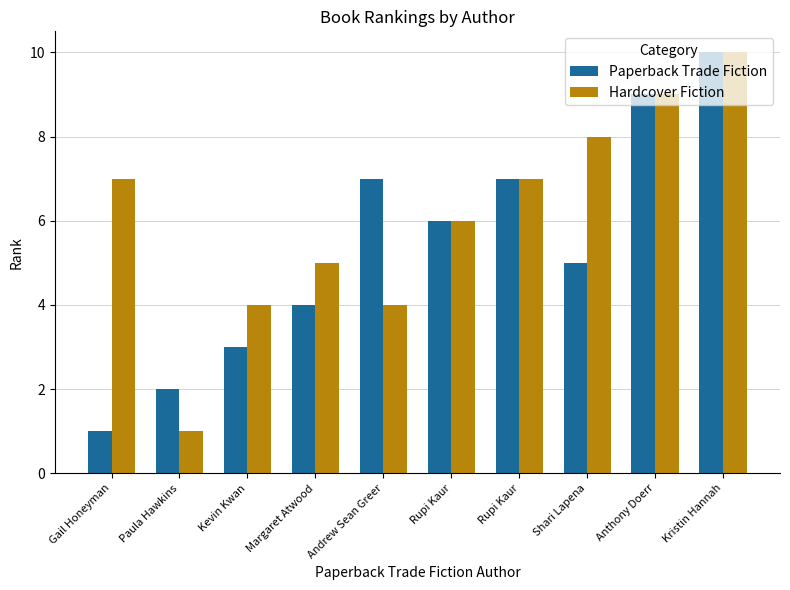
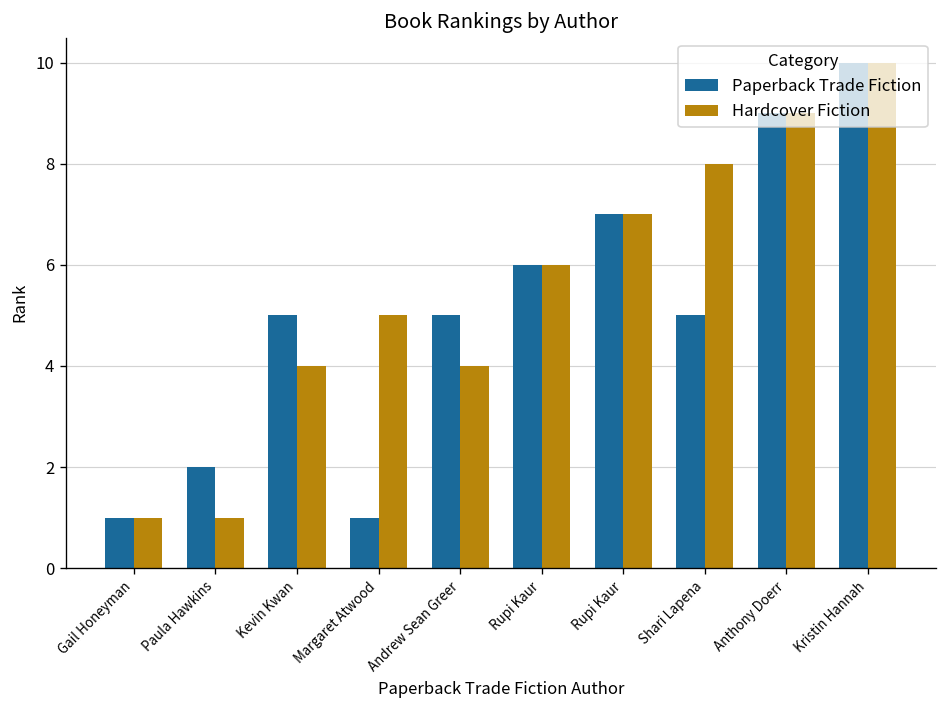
  {
    "Paperback Trade Fiction": {
      "Gail Honeyman": 1,
      "Paula Hawkins": 2,
-     "Kevin Kwan": 3,
-     "Margaret Atwood": 4,
-     "Andrew Sean Greer": 7,
+     "Kevin Kwan": 5,
+     "Margaret Atwood": 1,
+     "Andrew Sean Greer": 5,
      "Shari Lapena": 5
    },
    "Hardcover Fiction": {
-     "Gail Honeyman": 7,
+     "Gail Honeyman": 1,
      "Paula Hawkins": 1,
      "Kevin Kwan": 4,
      "Margaret Atwood": 5,
      "Andrew Sean Greer": 4,
      "Shari Lapena": 8
    }
  }
